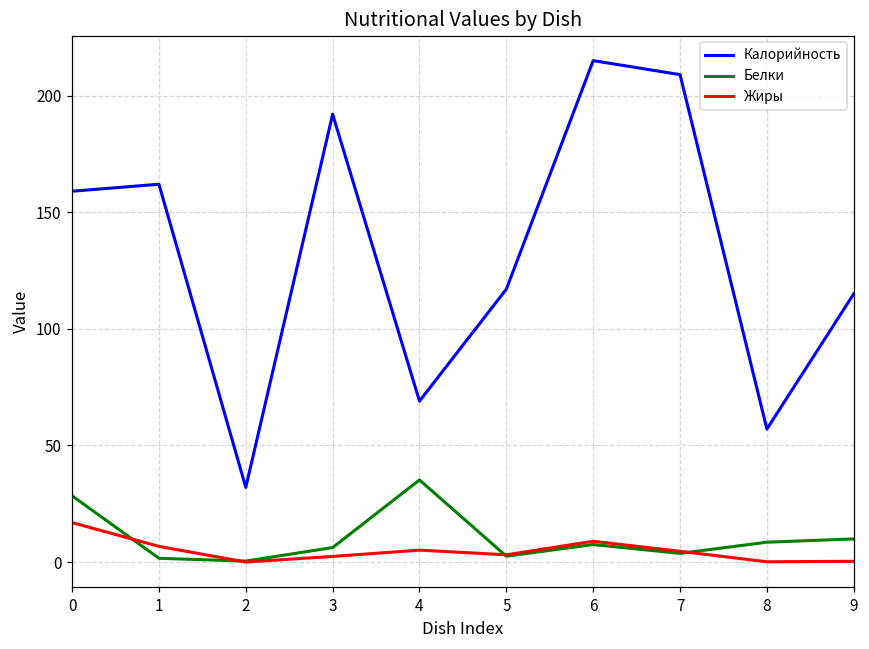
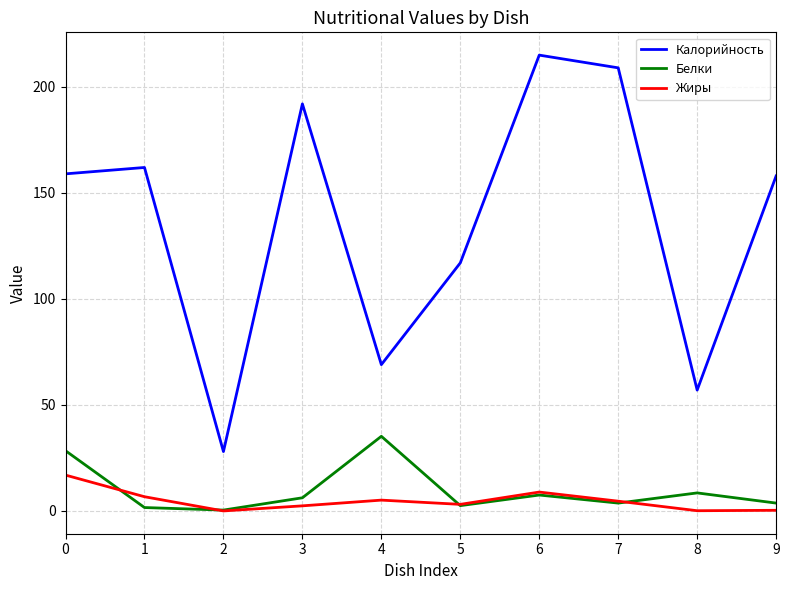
  {
    "Калорийность": {
      "0": 159,
      "1": 162,
-     "2": 32,
+     "2": 28,
      "3": 192,
      "4": 69,
      "5": 117,
      "6": 215,
      "7": 209,
      "8": 57,
-     "9": 115
+     "9": 158
    },
    "Белки": {
      "0": 28,
      "1": 2,
      "3": 6,
      "4": 35,
      "6": 8,
      "8": 9,
-     "9": 10
+     "9": 4
    },
    "Жиры": {
      "0": 17,
      "1": 7,
      "3": 2,
      "4": 5,
      "6": 9,
      "8": 0,
      "9": 0
    }
  }
